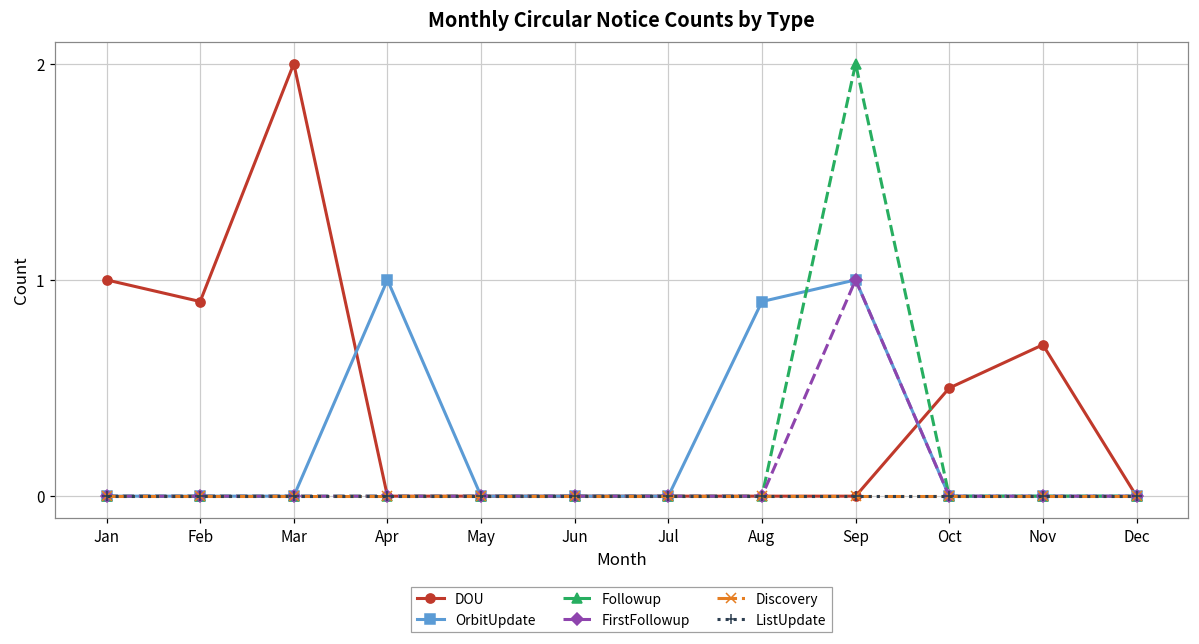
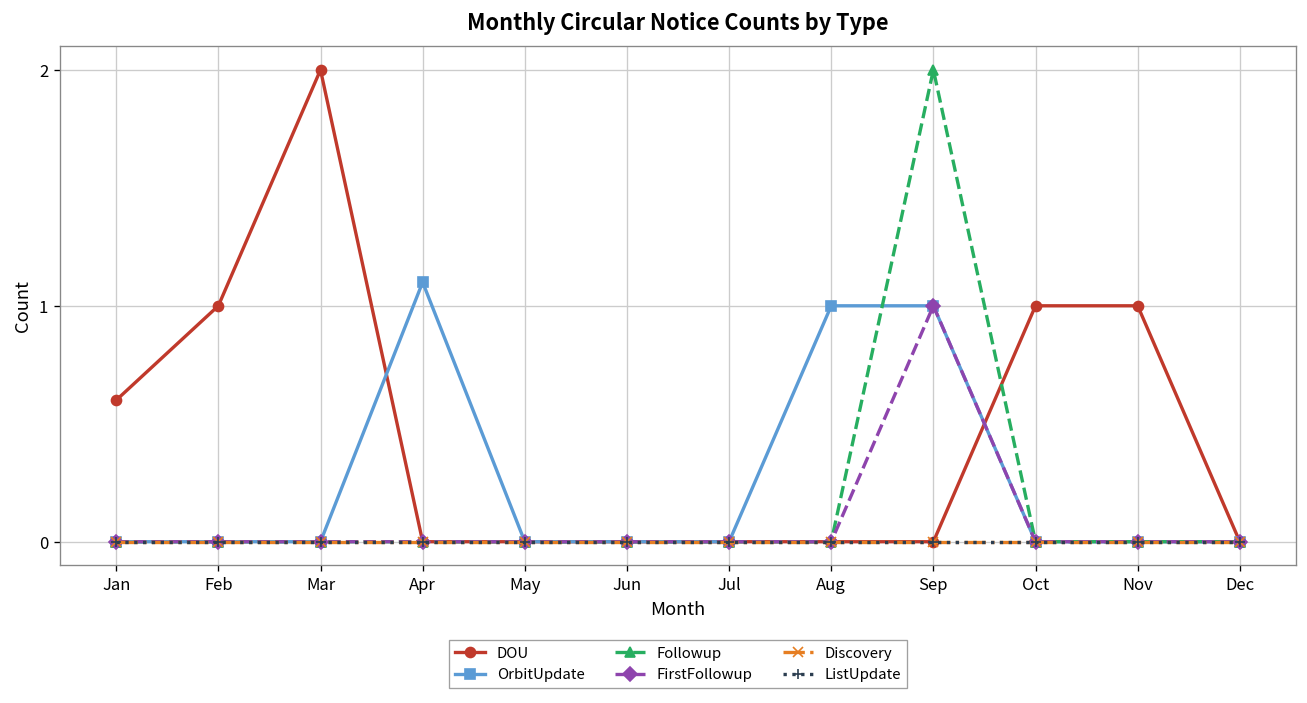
  {
    "DOU": {
-     "Jan": 1.0,
-     "Feb": 0.9,
+     "Jan": 0.6,
+     "Feb": 1.0,
      "Mar": 2.0,
-     "Oct": 0.5,
-     "Nov": 0.7
+     "Oct": 1.0,
+     "Nov": 1.0
    },
    "OrbitUpdate": {
-     "Apr": 1.0,
-     "Aug": 0.9
+     "Apr": 1.1,
+     "Aug": 1.0
    },
    "Followup": {
      "Sep": 2.0
    }
  }
